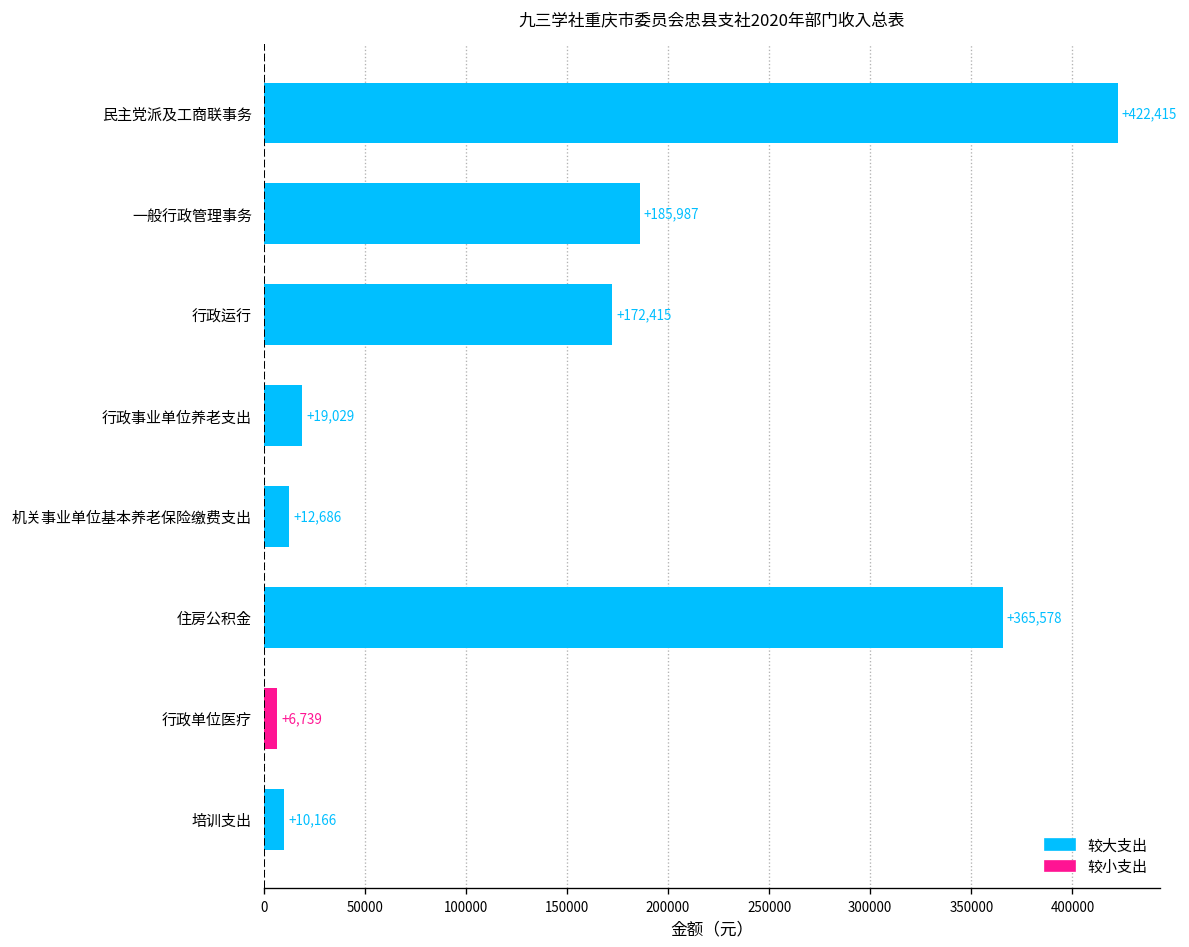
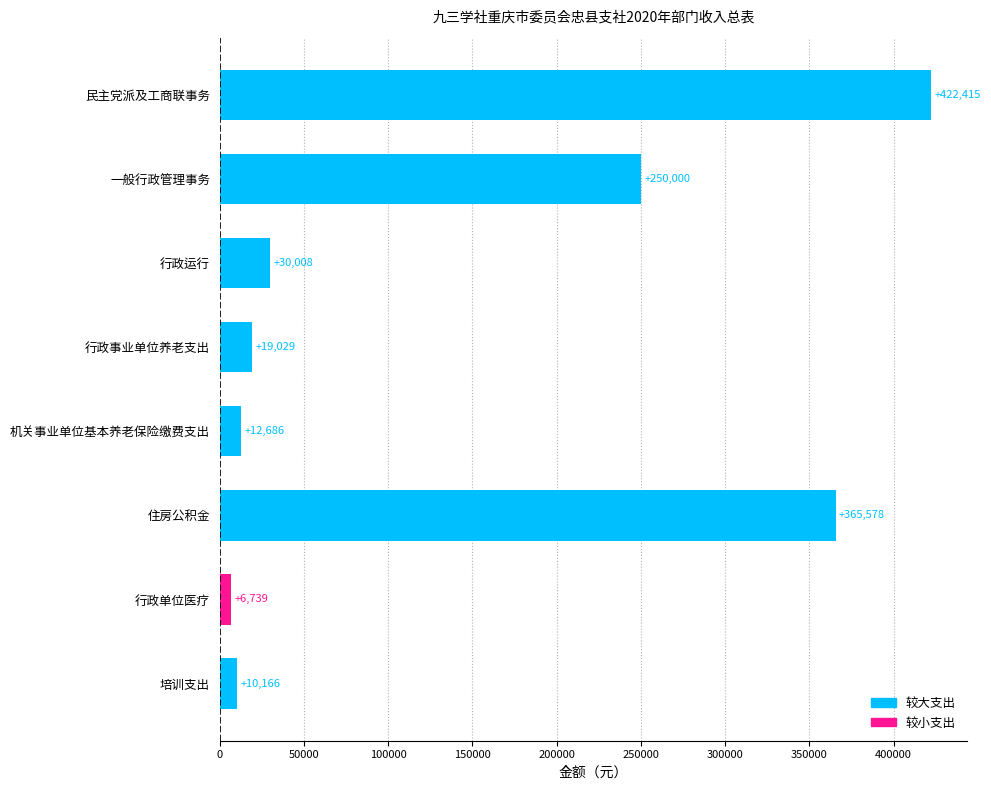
  {
    "民主党派及工商联事务": "+422,415",
-   "一般行政管理事务": "+185,987",
-   "行政运行": "+172,415",
+   "一般行政管理事务": "+250,000",
+   "行政运行": "+30,008",
    "行政事业单位养老支出": "+19,029",
    "机关事业单位基本养老保险缴费支出": "+12,686",
    "住房公积金": "+365,578",
    "行政单位医疗": "+6,739",
    "培训支出": "+10,166"
  }
